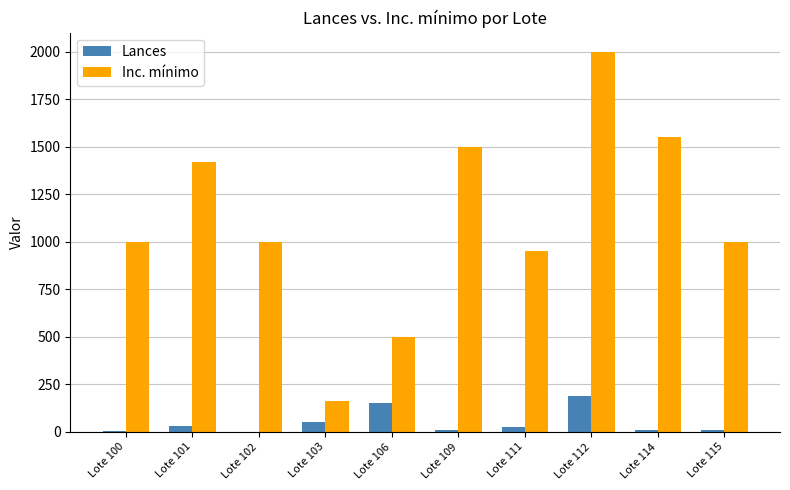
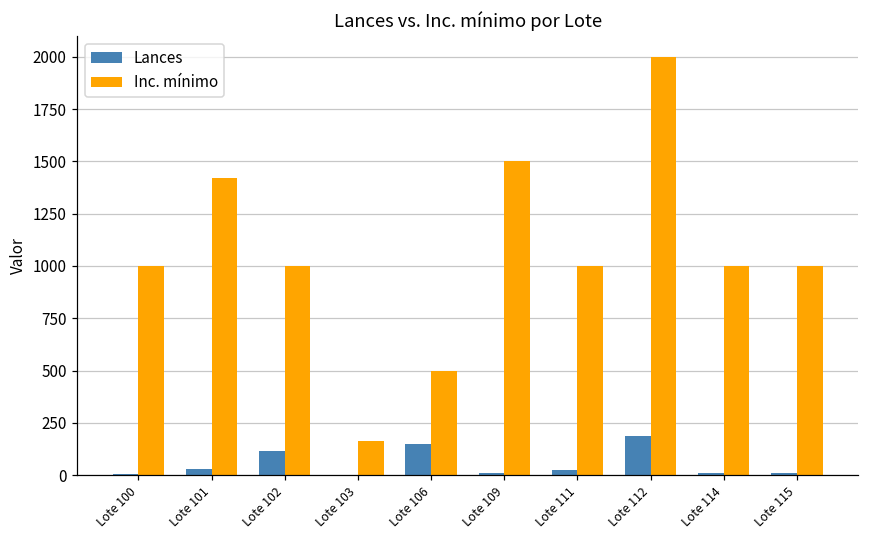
  {
    "Lances": {
      "Lote 101": 30,
-     "Lote 102": 0,
-     "Lote 103": 50,
+     "Lote 102": 120,
+     "Lote 103": 0,
      "Lote 106": 150,
      "Lote 111": 30,
      "Lote 112": 190
    },
    "Inc. mínimo": {
      "Lote 100": 1000,
      "Lote 101": 1420,
      "Lote 102": 1000,
      "Lote 103": 160,
      "Lote 106": 500,
      "Lote 109": 1500,
-     "Lote 111": 950,
+     "Lote 111": 1000,
      "Lote 112": 2000,
-     "Lote 114": 1550,
+     "Lote 114": 1000,
      "Lote 115": 1000
    }
  }
